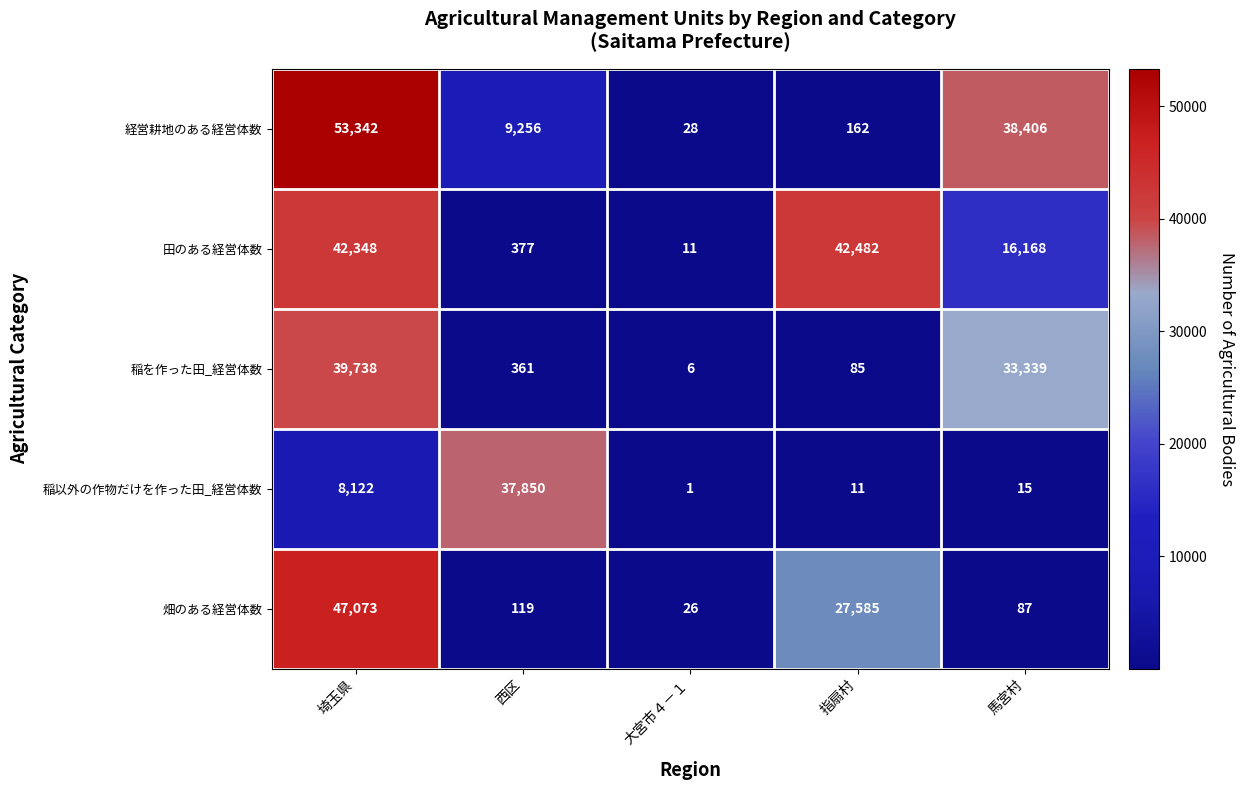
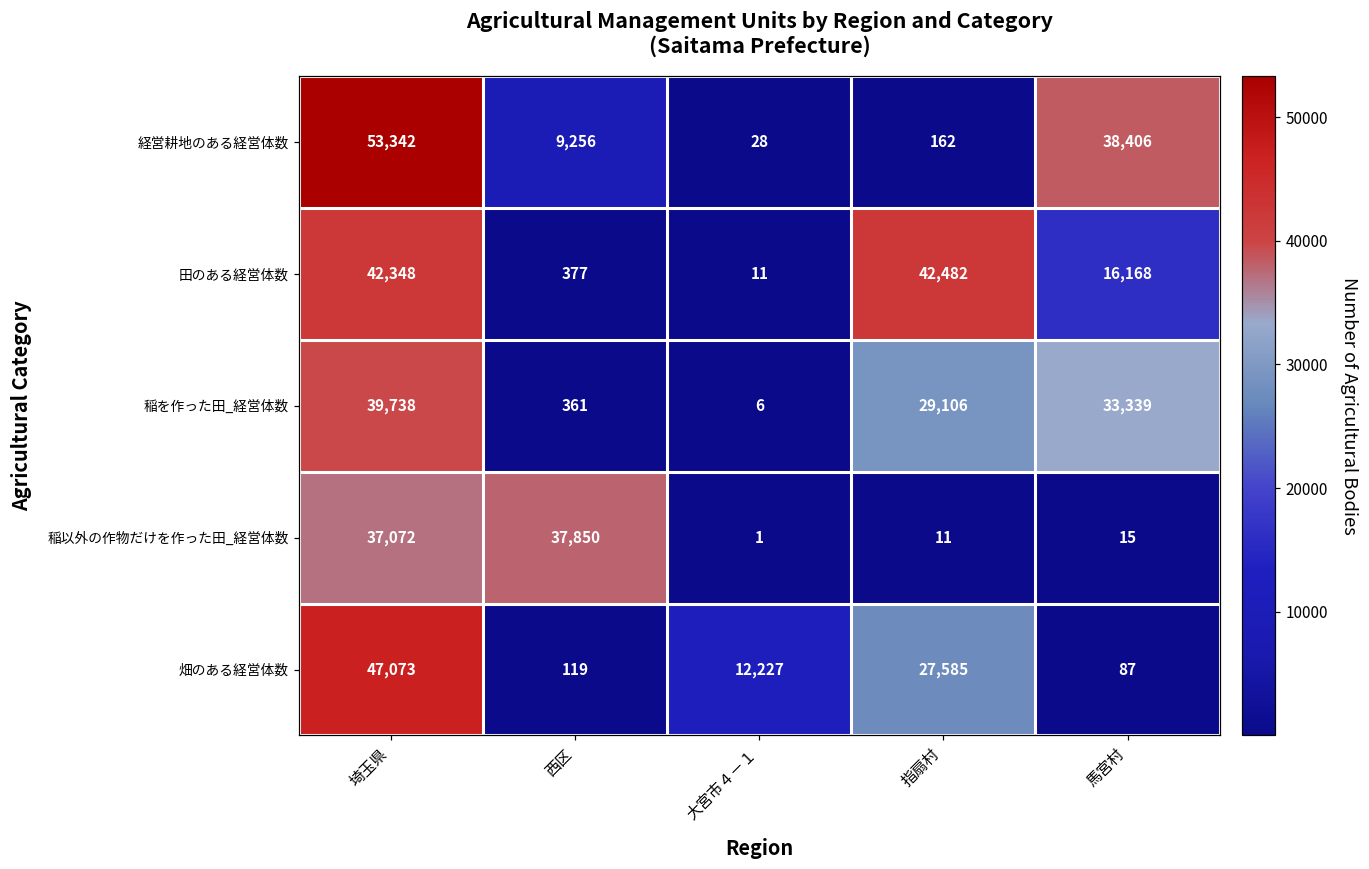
  {
    "経営耕地のある経営体数": {
      "埼玉県": "53,342",
      "西区": "9,256",
      "大宮市４－１": "28",
      "指扇村": "162",
      "馬宮村": "38,406"
    },
    "田のある経営体数": {
      "埼玉県": "42,348",
      "西区": "377",
      "大宮市４－１": "11",
      "指扇村": "42,482",
      "馬宮村": "16,168"
    },
    "稲を作った田_経営体数": {
      "埼玉県": "39,738",
      "西区": "361",
      "大宮市４－１": "6",
-     "指扇村": "85",
+     "指扇村": "29,106",
      "馬宮村": "33,339"
    },
    "稲以外の作物だけを作った田_経営体数": {
-     "埼玉県": "8,122",
+     "埼玉県": "37,072",
      "西区": "37,850",
      "大宮市４－１": "1",
      "指扇村": "11",
      "馬宮村": "15"
    },
    "畑のある経営体数": {
      "埼玉県": "47,073",
      "西区": "119",
-     "大宮市４－１": "26",
+     "大宮市４－１": "12,227",
      "指扇村": "27,585",
      "馬宮村": "87"
    }
  }
